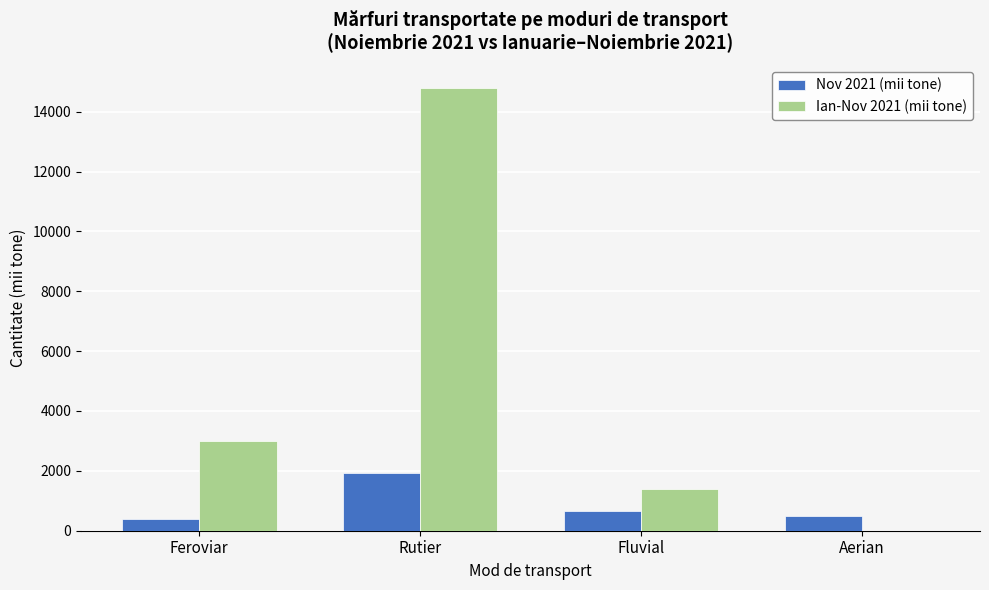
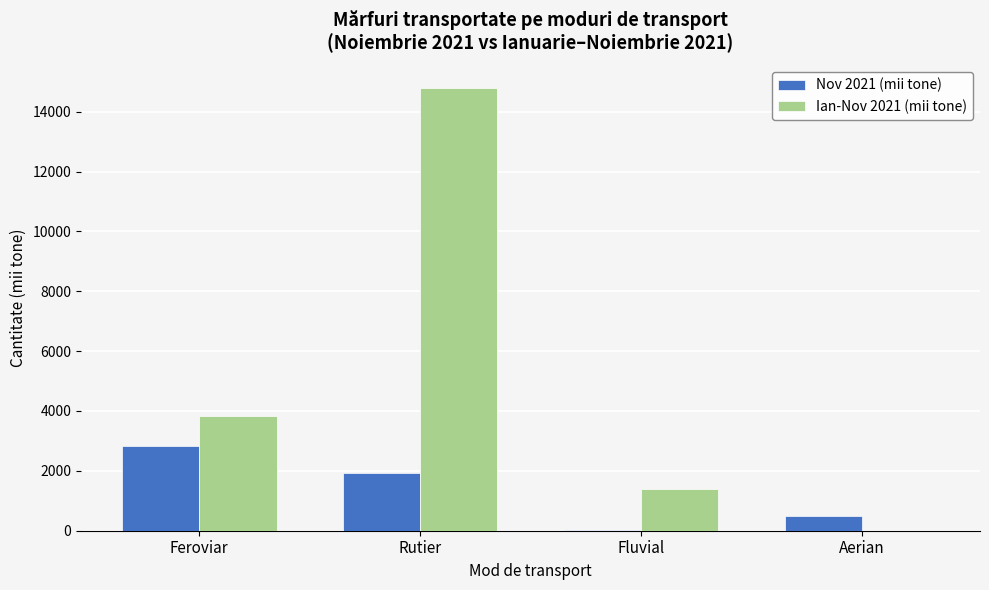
  {
    "Nov 2021 (mii tone)": {
-     "Feroviar": 400,
+     "Feroviar": 2800,
      "Rutier": 1900,
-     "Fluvial": 600,
+     "Fluvial": 0,
      "Aerian": 500
    },
    "Ian-Nov 2021 (mii tone)": {
-     "Feroviar": 3000,
+     "Feroviar": 3800,
      "Rutier": 14800,
      "Fluvial": 1400
    }
  }
